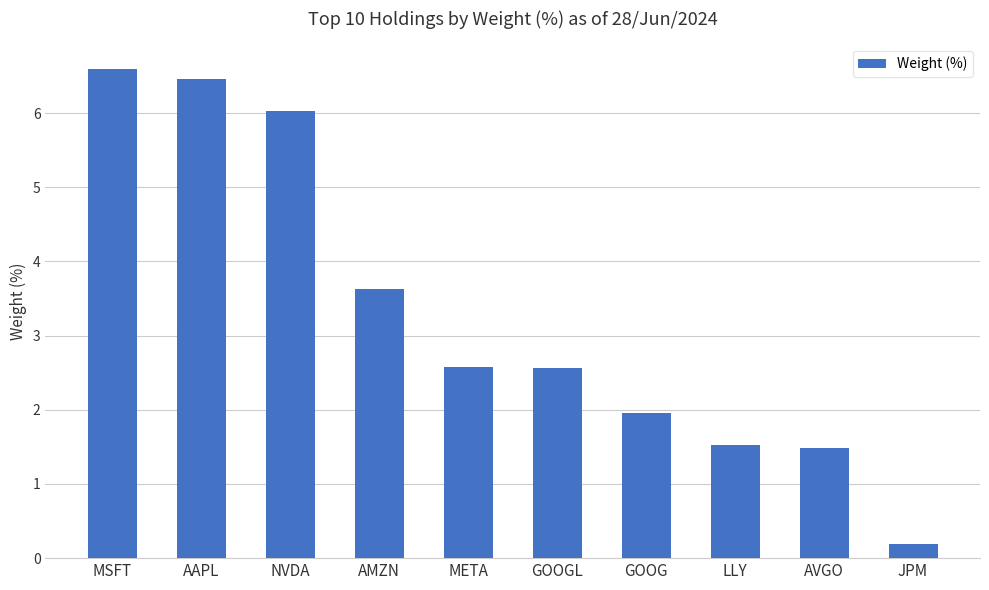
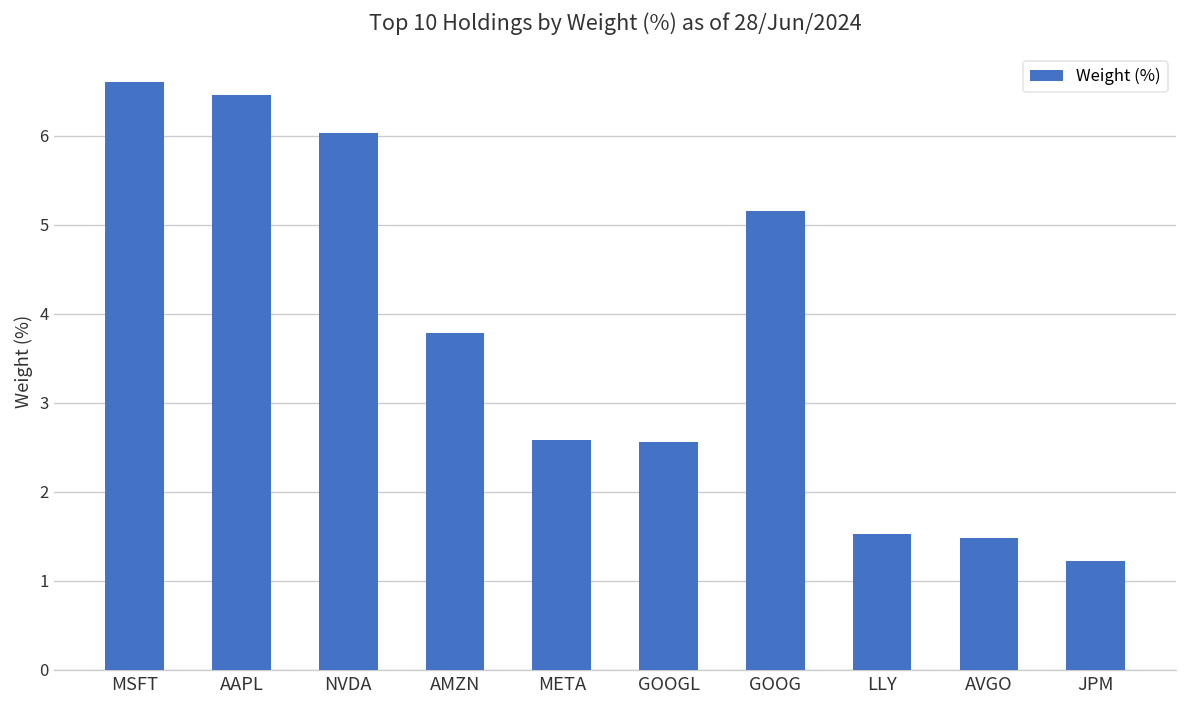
  {
    "MSFT": 6.6,
    "AAPL": 6.5,
    "NVDA": 6.0,
-   "AMZN": 3.6,
+   "AMZN": 3.8,
    "META": 2.6,
    "GOOGL": 2.6,
-   "GOOG": 2.0,
+   "GOOG": 5.2,
    "LLY": 1.5,
    "AVGO": 1.5,
-   "JPM": 0.2
+   "JPM": 1.2
  }
